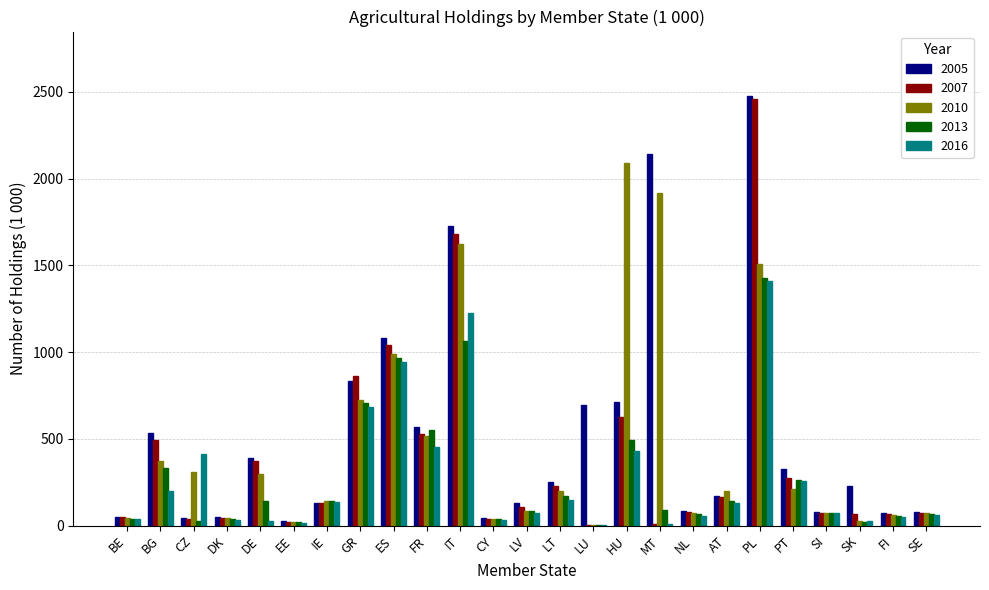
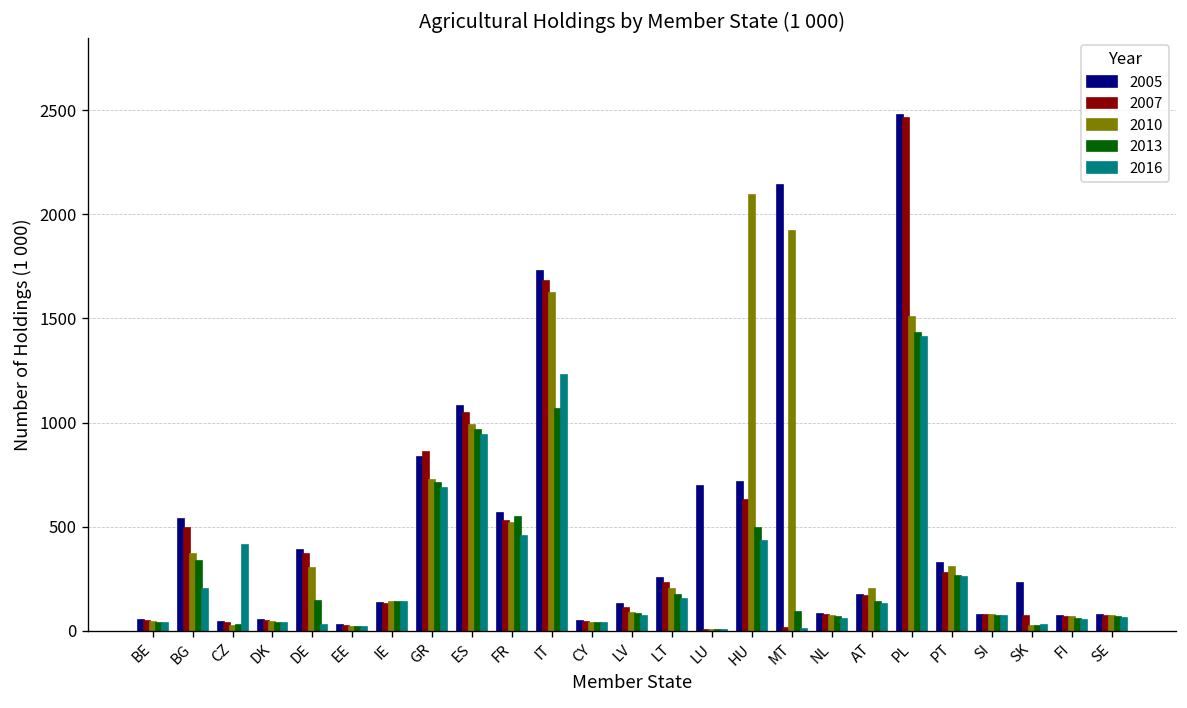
  {
    "2005": {
      "BE": 50,
      "BG": 530,
      "CZ": 40,
      "DK": 50,
      "DE": 390,
      "EE": 30,
      "IE": 130,
      "GR": 830,
      "ES": 1080,
      "FR": 570,
      "IT": 1730,
      "CY": 50,
      "LV": 130,
      "LT": 250,
      "LU": 690,
      "HU": 710,
      "MT": 2140,
      "NL": 80,
      "AT": 170,
      "PL": 2480,
      "PT": 320,
      "SI": 80,
      "SK": 230,
      "FI": 70,
      "SE": 80
    },
    "2007": {
      "BE": 50,
      "BG": 490,
      "CZ": 40,
      "DK": 40,
      "DE": 370,
      "EE": 20,
      "IE": 130,
      "GR": 860,
      "ES": 1040,
      "FR": 530,
      "IT": 1680,
      "CY": 40,
      "LV": 110,
      "LT": 230,
      "HU": 630,
      "NL": 80,
      "AT": 170,
      "PL": 2460,
      "PT": 280,
      "SI": 80,
      "SK": 70,
      "FI": 70,
      "SE": 70
    },
    "2010": {
      "BE": 40,
      "BG": 370,
-     "CZ": 310,
+     "CZ": 20,
      "DK": 40,
      "DE": 300,
      "EE": 20,
      "IE": 140,
      "GR": 720,
      "ES": 990,
      "FR": 520,
      "IT": 1620,
      "CY": 40,
      "LV": 80,
      "LT": 200,
      "HU": 2090,
      "MT": 1920,
      "NL": 70,
      "AT": 200,
      "PL": 1510,
-     "PT": 210,
+     "PT": 310,
      "SI": 70,
      "SK": 20,
      "FI": 60,
      "SE": 70
    },
    "2013": {
      "BE": 40,
      "BG": 330,
      "CZ": 30,
      "DK": 40,
      "DE": 140,
      "EE": 20,
      "IE": 140,
      "GR": 710,
      "ES": 970,
      "FR": 550,
      "IT": 1060,
      "CY": 40,
      "LV": 80,
      "LT": 170,
      "HU": 490,
      "MT": 90,
      "NL": 70,
      "AT": 140,
      "PL": 1430,
      "PT": 260,
      "SI": 70,
      "SK": 20,
      "FI": 50,
      "SE": 70
    },
    "2016": {
      "BE": 40,
      "BG": 200,
      "CZ": 410,
      "DK": 40,
      "DE": 30,
      "EE": 20,
      "IE": 140,
      "GR": 680,
      "ES": 940,
      "FR": 460,
      "IT": 1230,
      "CY": 30,
      "LV": 70,
      "LT": 150,
      "HU": 430,
      "NL": 60,
      "AT": 130,
      "PL": 1410,
      "PT": 260,
      "SI": 70,
      "SK": 30,
      "FI": 50,
      "SE": 60
    }
  }
